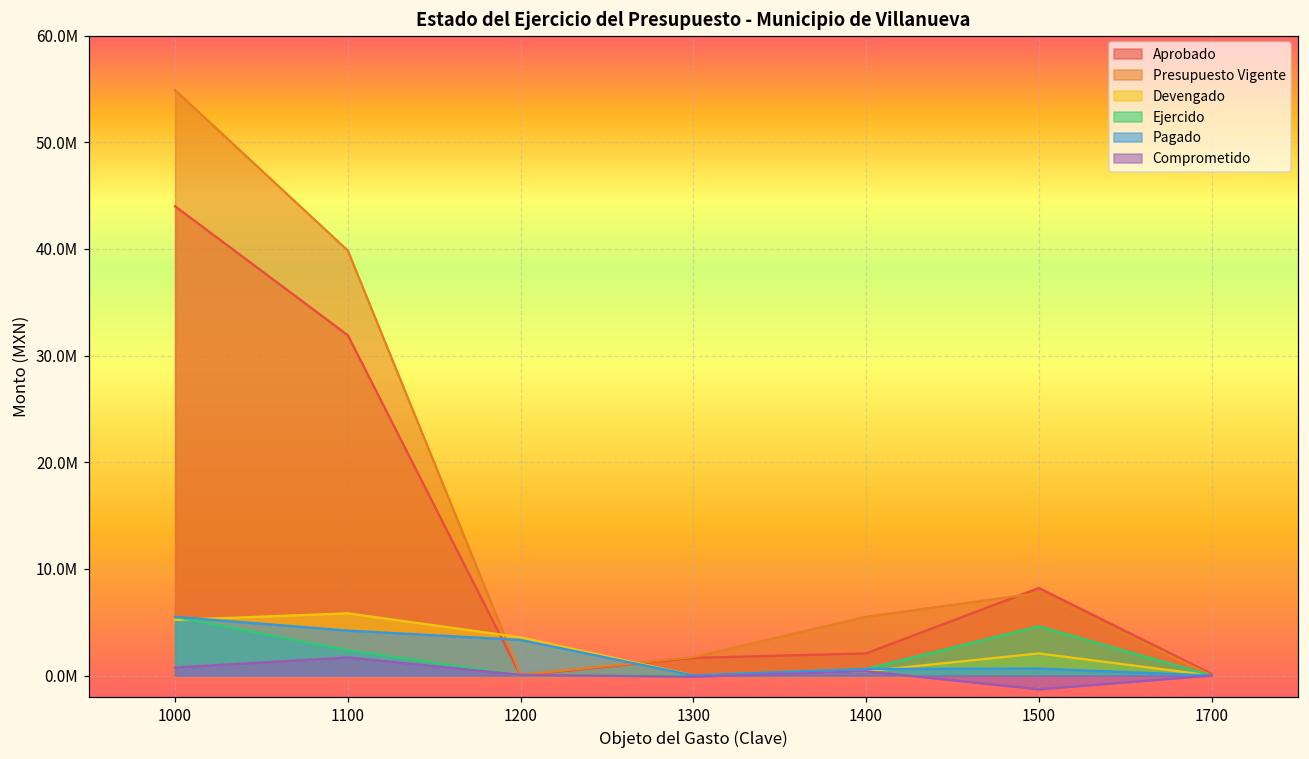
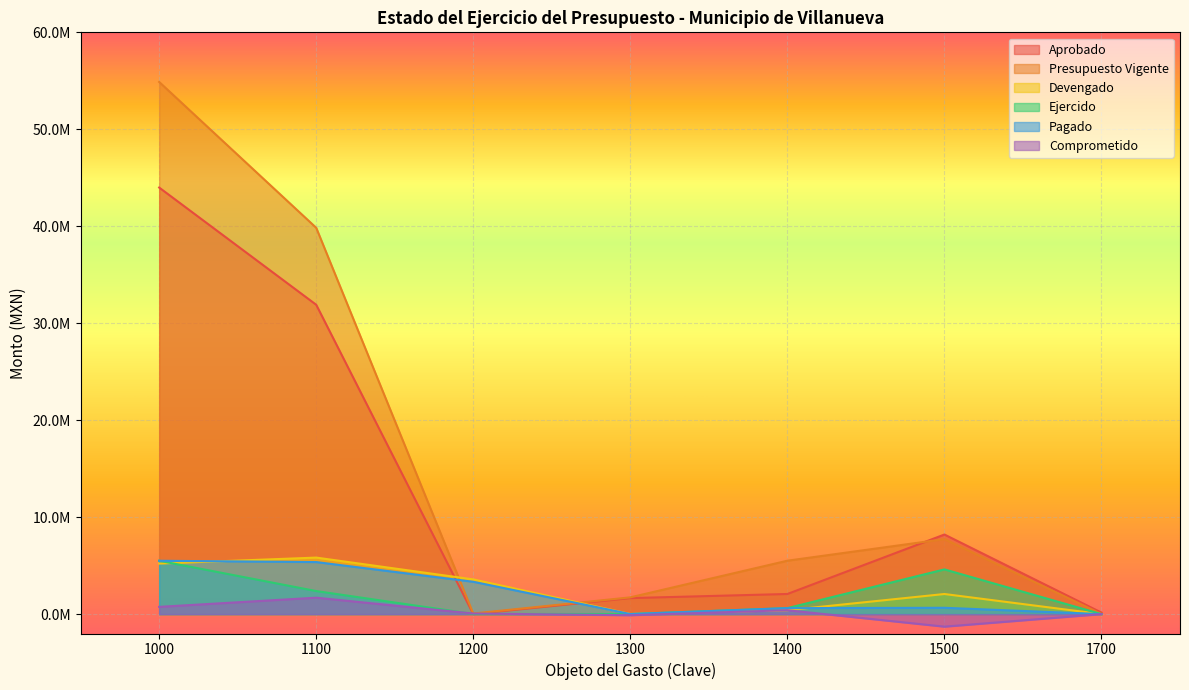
  {
    "Devengado": {
      "1000": 5000000,
      "1100": 6000000,
      "1500": 2000000
    },
    "Ejercido": {
      "1100": 2000000,
      "1500": 5000000
    },
    "Pagado": {
-     "1100": 4000000,
+     "1100": 5000000,
      "1500": 1000000
    }
  }
